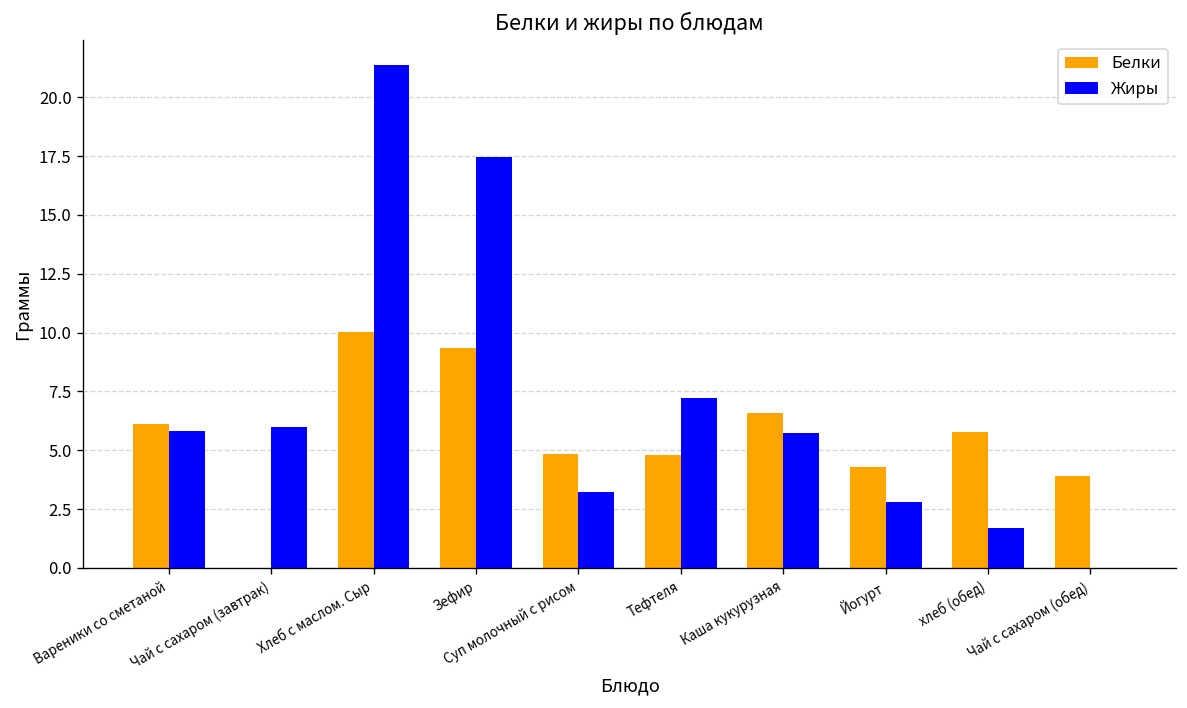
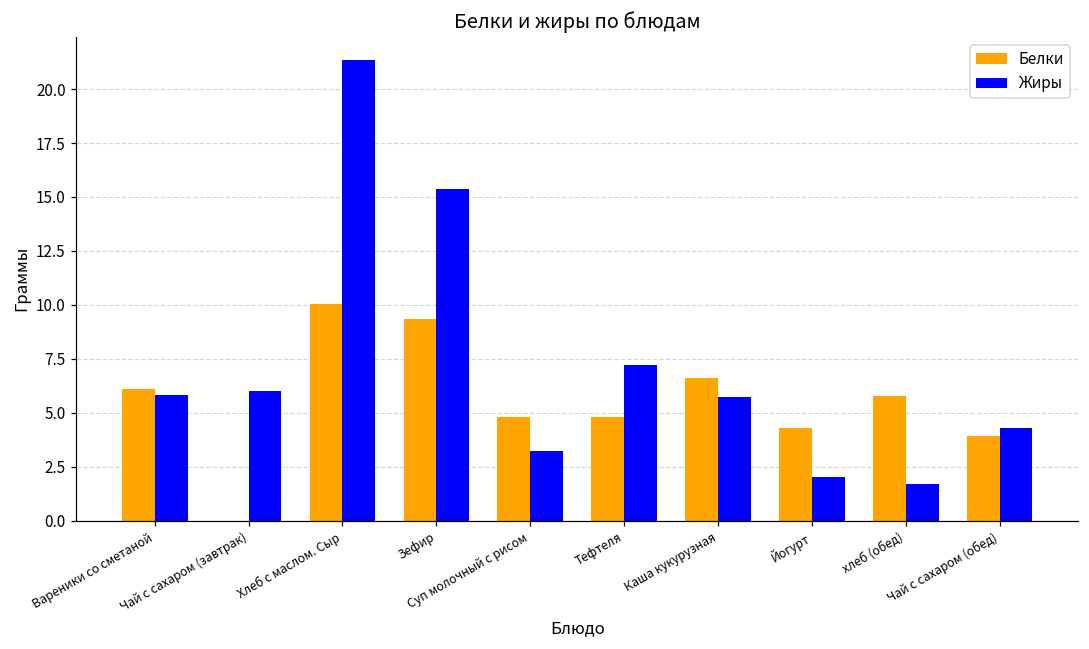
  {
    "Белки": {
      "Вареники со сметаной": 6.1,
      "Чай с сахаром (завтрак)": 0.0,
      "Хлеб с маслом. Сыр": 10.0,
      "Зефир": 9.4,
      "Суп молочный с рисом": 4.8,
      "Тефтеля": 4.8,
      "Каша кукурузная": 6.6,
      "Йогурт": 4.3,
      "хлеб (обед)": 5.8,
      "Чай с сахаром (обед)": 3.9
    },
    "Жиры": {
      "Вареники со сметаной": 5.8,
      "Чай с сахаром (завтрак)": 6.0,
      "Хлеб с маслом. Сыр": 21.4,
-     "Зефир": 17.5,
+     "Зефир": 15.4,
      "Суп молочный с рисом": 3.2,
      "Тефтеля": 7.2,
      "Каша кукурузная": 5.7,
-     "Йогурт": 2.8,
+     "Йогурт": 2.0,
      "хлеб (обед)": 1.7,
-     "Чай с сахаром (обед)": 0.0
+     "Чай с сахаром (обед)": 4.3
    }
  }
